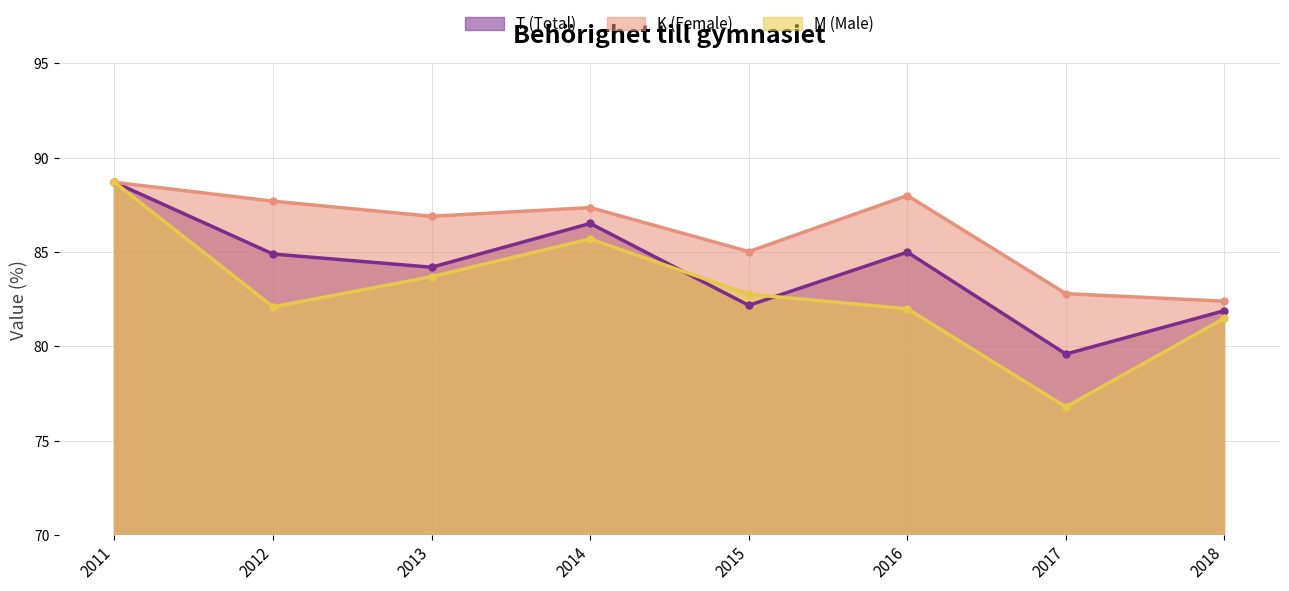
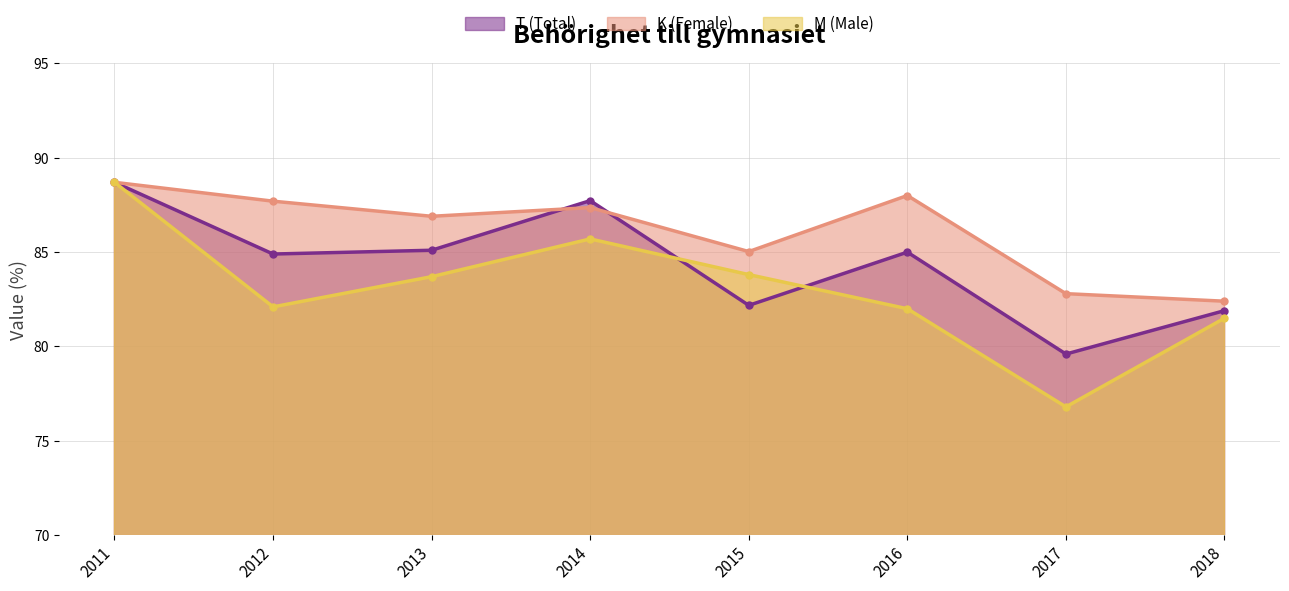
  {
    "T (Total)": {
      "2012": 84.9,
-     "2013": 84.2,
-     "2014": 86.5,
+     "2013": 85.1,
+     "2014": 87.7,
      "2015": 82.2,
      "2016": 85.0,
      "2017": 79.6,
      "2018": 81.9
    },
    "K (Female)": {
      "2012": 87.7,
      "2013": 86.9,
      "2014": 87.4,
      "2015": 85.0,
      "2016": 88.0,
      "2017": 82.8,
      "2018": 82.4
    },
    "M (Male)": {
      "2012": 82.1,
      "2013": 83.7,
      "2014": 85.7,
-     "2015": 82.8,
+     "2015": 83.8,
      "2016": 82.0,
      "2017": 76.8,
      "2018": 81.5
    }
  }
